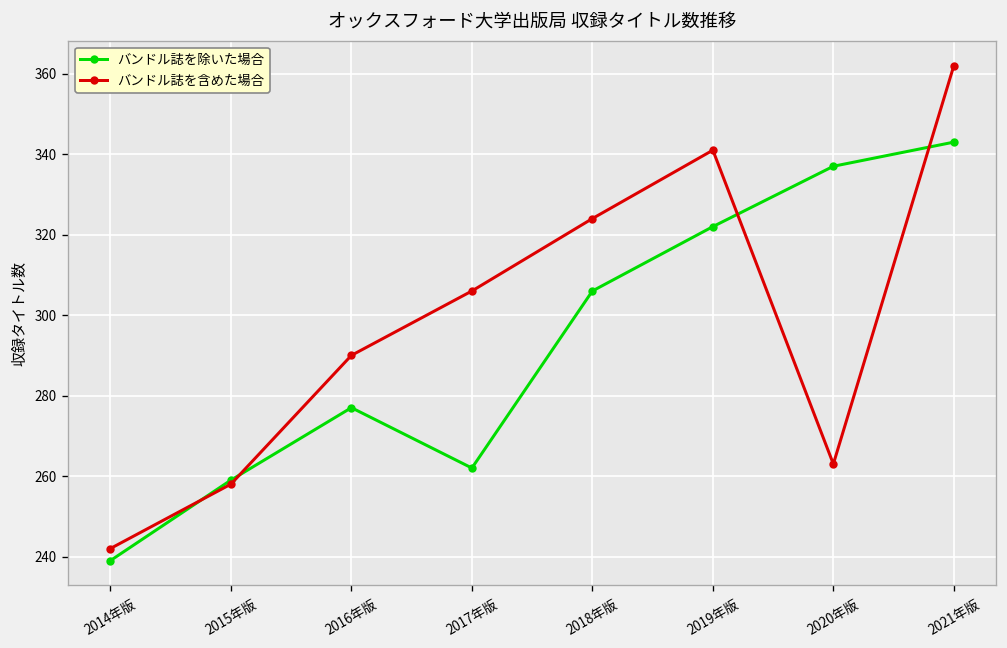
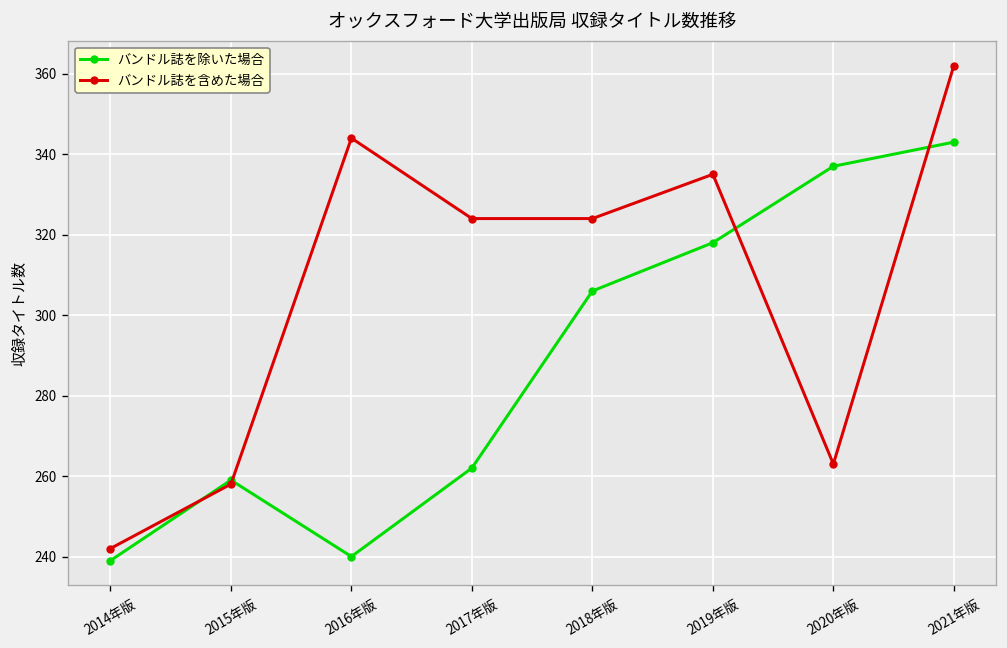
  {
    "バンドル誌を除いた場合": {
      "2014年版": 239,
      "2015年版": 259,
-     "2016年版": 277,
+     "2016年版": 240,
      "2017年版": 262,
      "2018年版": 306,
-     "2019年版": 322,
+     "2019年版": 318,
      "2020年版": 337,
      "2021年版": 343
    },
    "バンドル誌を含めた場合": {
      "2014年版": 242,
      "2015年版": 258,
-     "2016年版": 290,
-     "2017年版": 306,
+     "2016年版": 344,
+     "2017年版": 324,
      "2018年版": 324,
-     "2019年版": 341,
+     "2019年版": 335,
      "2020年版": 263,
      "2021年版": 362
    }
  }
